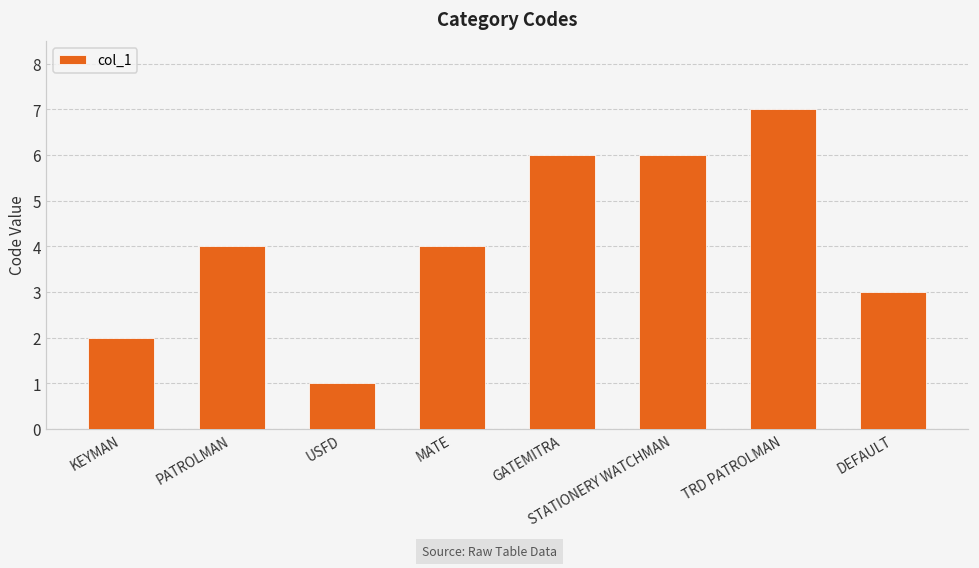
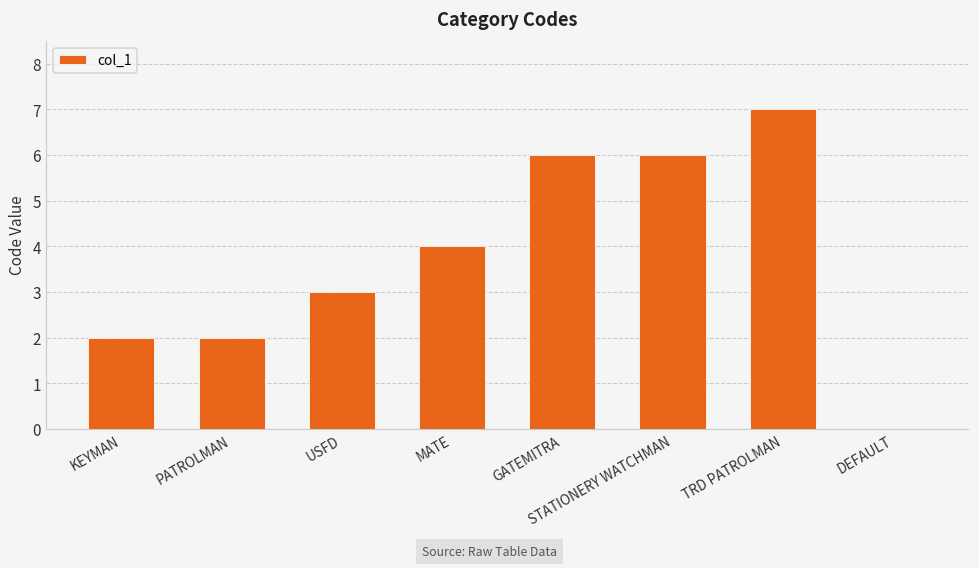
  {
    "KEYMAN": 2,
-   "PATROLMAN": 4,
-   "USFD": 1,
+   "PATROLMAN": 2,
+   "USFD": 3,
    "MATE": 4,
    "GATEMITRA": 6,
    "STATIONERY WATCHMAN": 6,
    "TRD PATROLMAN": 7,
-   "DEFAULT": 3
+   "DEFAULT": 0
  }
